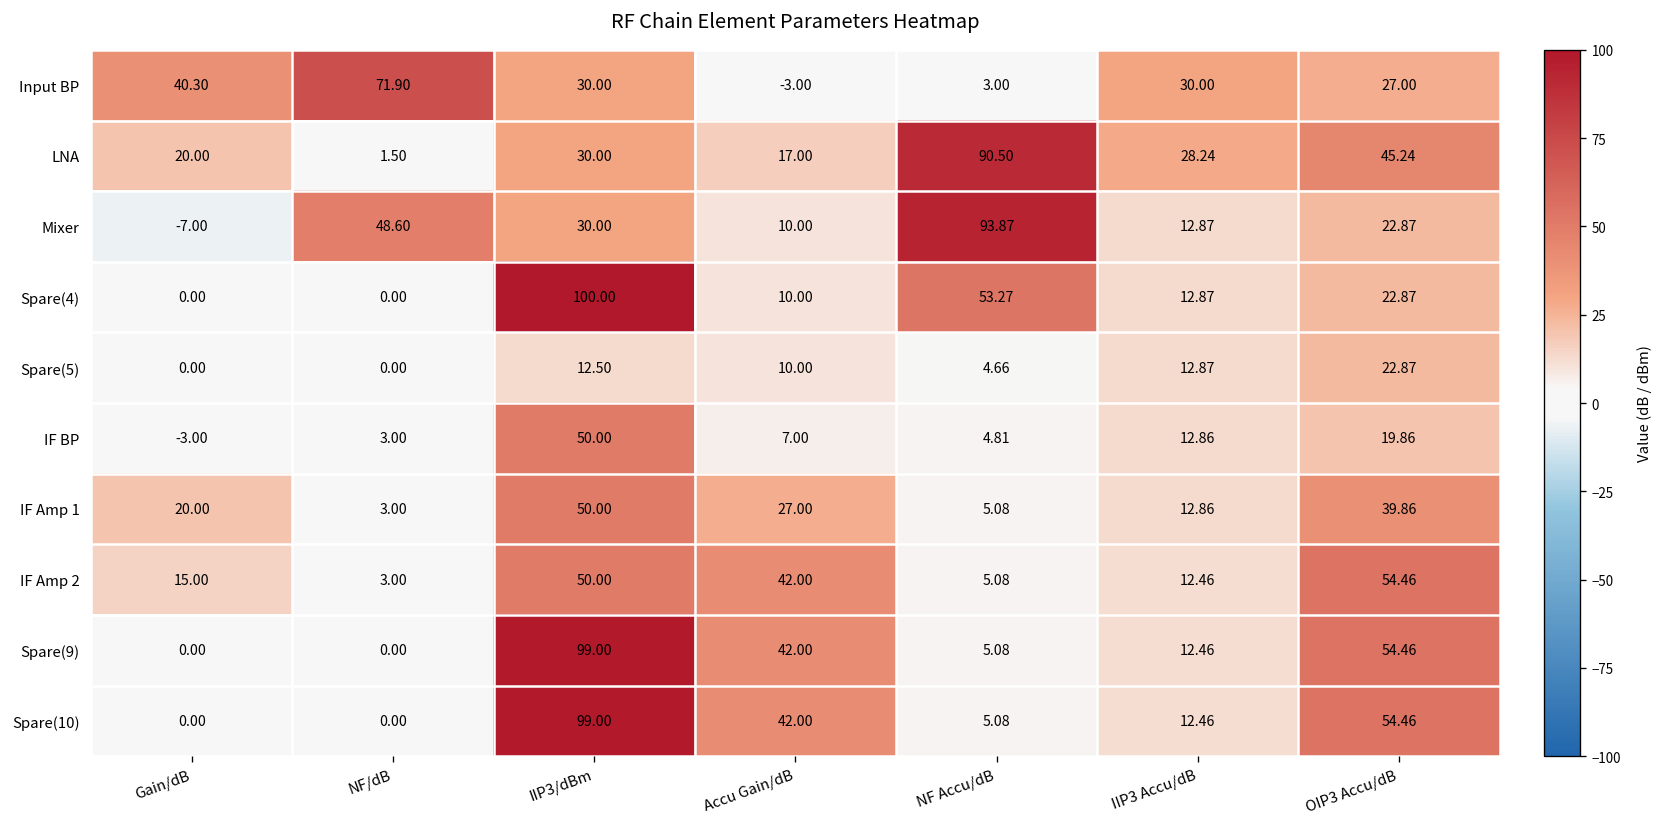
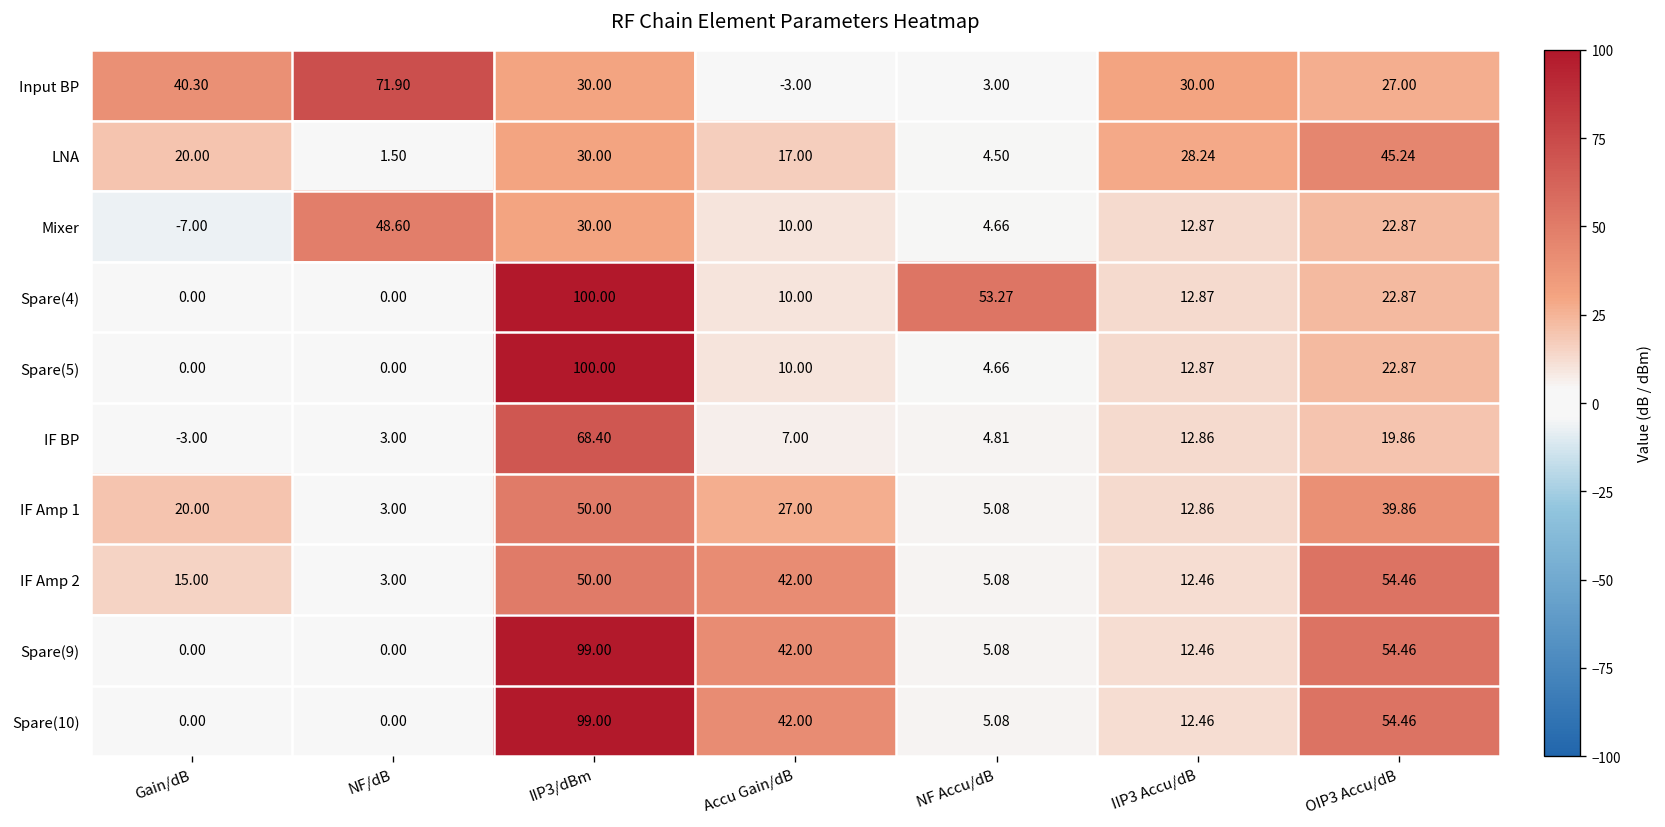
  {
    "Input BP": {
      "Gain/dB": 40.30,
      "NF/dB": 71.90,
      "IIP3/dBm": 30.00,
      "Accu Gain/dB": -3.00,
      "NF Accu/dB": 3.00,
      "IIP3 Accu/dB": 30.00,
      "OIP3 Accu/dB": 27.00
    },
    "LNA": {
      "Gain/dB": 20.00,
      "NF/dB": 1.50,
      "IIP3/dBm": 30.00,
      "Accu Gain/dB": 17.00,
-     "NF Accu/dB": 90.50,
+     "NF Accu/dB": 4.50,
      "IIP3 Accu/dB": 28.24,
      "OIP3 Accu/dB": 45.24
    },
    "Mixer": {
      "Gain/dB": -7.00,
      "NF/dB": 48.60,
      "IIP3/dBm": 30.00,
      "Accu Gain/dB": 10.00,
-     "NF Accu/dB": 93.87,
+     "NF Accu/dB": 4.66,
      "IIP3 Accu/dB": 12.87,
      "OIP3 Accu/dB": 22.87
    },
    "Spare(4)": {
      "Gain/dB": 0.00,
      "NF/dB": 0.00,
      "IIP3/dBm": 100.00,
      "Accu Gain/dB": 10.00,
      "NF Accu/dB": 53.27,
      "IIP3 Accu/dB": 12.87,
      "OIP3 Accu/dB": 22.87
    },
    "Spare(5)": {
      "Gain/dB": 0.00,
      "NF/dB": 0.00,
-     "IIP3/dBm": 12.50,
+     "IIP3/dBm": 100.00,
      "Accu Gain/dB": 10.00,
      "NF Accu/dB": 4.66,
      "IIP3 Accu/dB": 12.87,
      "OIP3 Accu/dB": 22.87
    },
    "IF BP": {
      "Gain/dB": -3.00,
      "NF/dB": 3.00,
-     "IIP3/dBm": 50.00,
+     "IIP3/dBm": 68.40,
      "Accu Gain/dB": 7.00,
      "NF Accu/dB": 4.81,
      "IIP3 Accu/dB": 12.86,
      "OIP3 Accu/dB": 19.86
    },
    "IF Amp 1": {
      "Gain/dB": 20.00,
      "NF/dB": 3.00,
      "IIP3/dBm": 50.00,
      "Accu Gain/dB": 27.00,
      "NF Accu/dB": 5.08,
      "IIP3 Accu/dB": 12.86,
      "OIP3 Accu/dB": 39.86
    },
    "IF Amp 2": {
      "Gain/dB": 15.00,
      "NF/dB": 3.00,
      "IIP3/dBm": 50.00,
      "Accu Gain/dB": 42.00,
      "NF Accu/dB": 5.08,
      "IIP3 Accu/dB": 12.46,
      "OIP3 Accu/dB": 54.46
    },
    "Spare(9)": {
      "Gain/dB": 0.00,
      "NF/dB": 0.00,
      "IIP3/dBm": 99.00,
      "Accu Gain/dB": 42.00,
      "NF Accu/dB": 5.08,
      "IIP3 Accu/dB": 12.46,
      "OIP3 Accu/dB": 54.46
    },
    "Spare(10)": {
      "Gain/dB": 0.00,
      "NF/dB": 0.00,
      "IIP3/dBm": 99.00,
      "Accu Gain/dB": 42.00,
      "NF Accu/dB": 5.08,
      "IIP3 Accu/dB": 12.46,
      "OIP3 Accu/dB": 54.46
    }
  }
